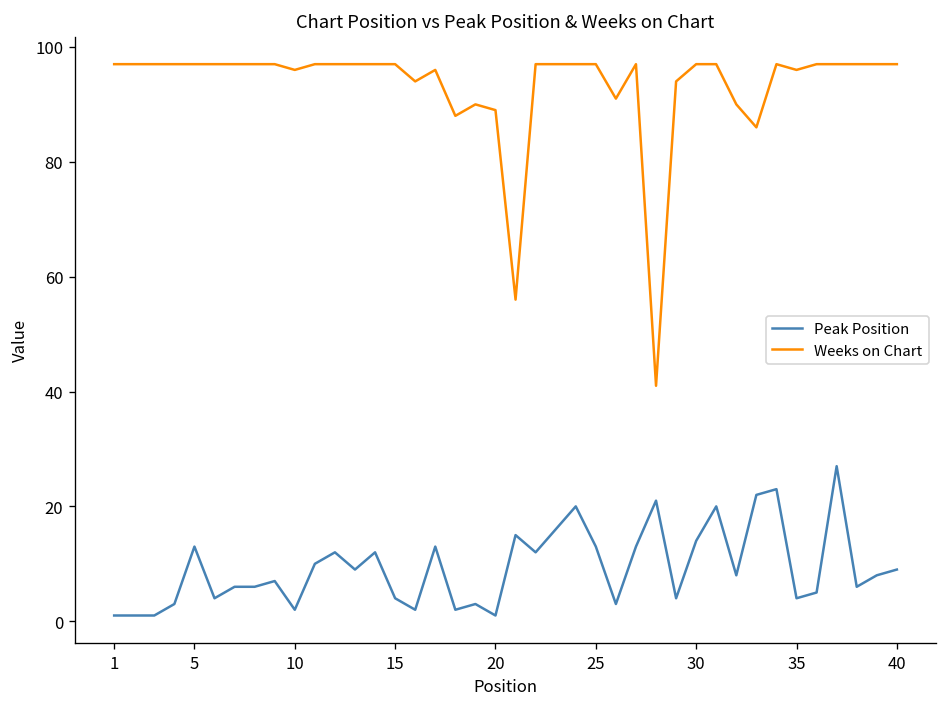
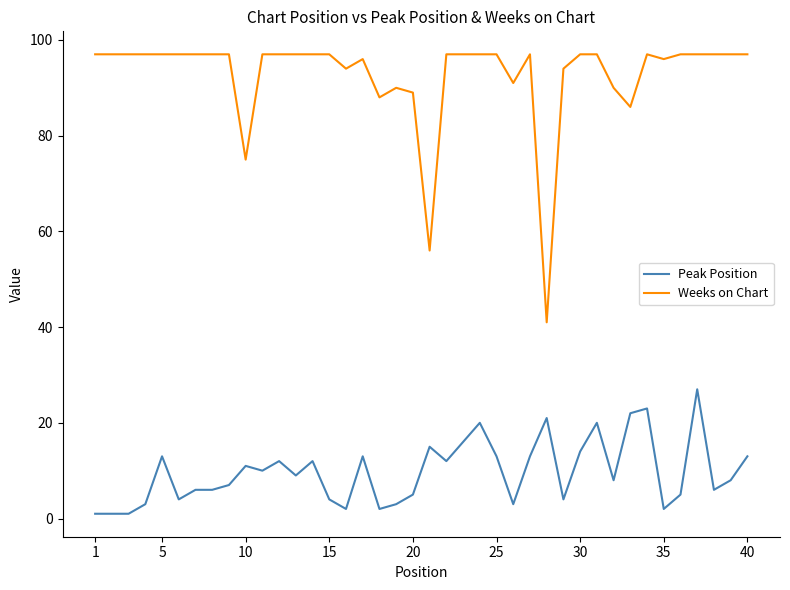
  {
    "Peak Position": {
      "1": 1,
      "5": 13,
-     "10": 2,
+     "10": 11,
      "15": 4,
-     "20": 1,
+     "20": 5,
      "25": 13,
      "30": 14,
-     "35": 4,
-     "40": 9
+     "35": 2,
+     "40": 13
    },
    "Weeks on Chart": {
      "1": 97,
      "5": 97,
-     "10": 96,
+     "10": 75,
      "15": 97,
      "20": 89,
      "25": 97,
      "30": 97,
      "35": 96,
      "40": 97
    }
  }
